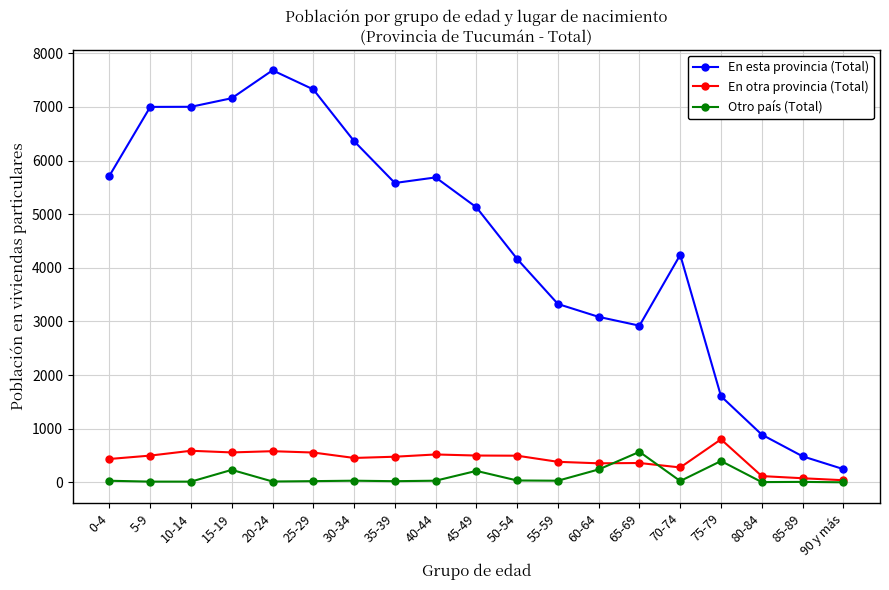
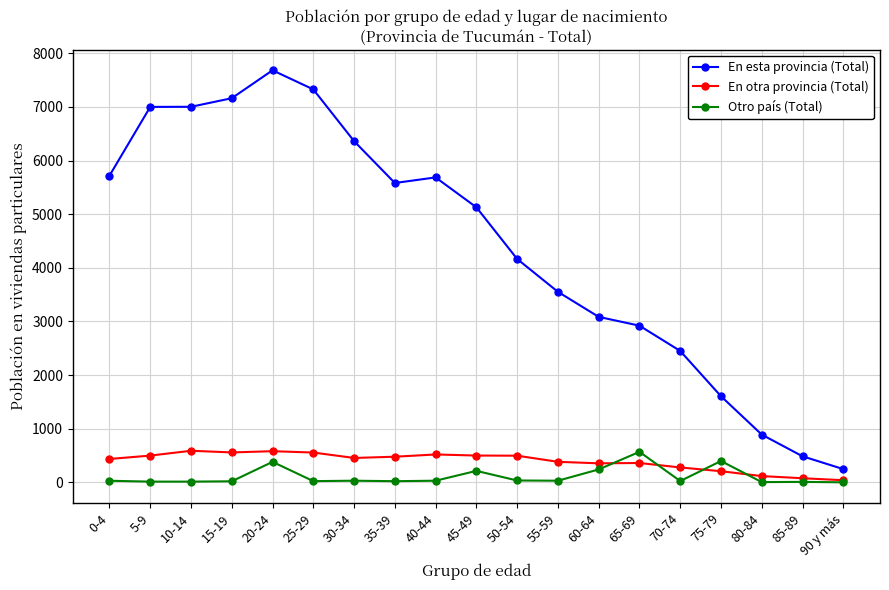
  {
    "En esta provincia (Total)": {
      "0-4": 5700,
      "5-9": 7000,
      "10-14": 7000,
      "15-19": 7200,
      "20-24": 7700,
      "25-29": 7300,
      "30-34": 6400,
      "35-39": 5600,
      "40-44": 5700,
      "45-49": 5100,
      "50-54": 4200,
-     "55-59": 3300,
+     "55-59": 3600,
      "60-64": 3100,
      "65-69": 2900,
-     "70-74": 4200,
+     "70-74": 2500,
      "75-79": 1600,
      "80-84": 900,
      "85-89": 500,
      "90 y más": 200
    },
    "En otra provincia (Total)": {
      "0-4": 400,
      "5-9": 500,
      "10-14": 600,
      "15-19": 600,
      "20-24": 600,
      "25-29": 600,
      "30-34": 500,
      "35-39": 500,
      "40-44": 500,
      "45-49": 500,
      "50-54": 500,
      "55-59": 400,
      "60-64": 400,
      "65-69": 400,
      "70-74": 300,
-     "75-79": 800,
+     "75-79": 200,
      "80-84": 100,
      "85-89": 100
    },
    "Otro país (Total)": {
      "0-4": 0,
      "5-9": 0,
      "10-14": 0,
-     "15-19": 200,
-     "20-24": 0,
+     "15-19": 0,
+     "20-24": 400,
      "25-29": 0,
      "30-34": 0,
      "35-39": 0,
      "40-44": 0,
      "45-49": 200,
      "50-54": 0,
      "55-59": 0,
      "60-64": 200,
      "65-69": 600,
      "70-74": 0,
      "75-79": 400,
      "80-84": 0,
      "85-89": 0
    }
  }
